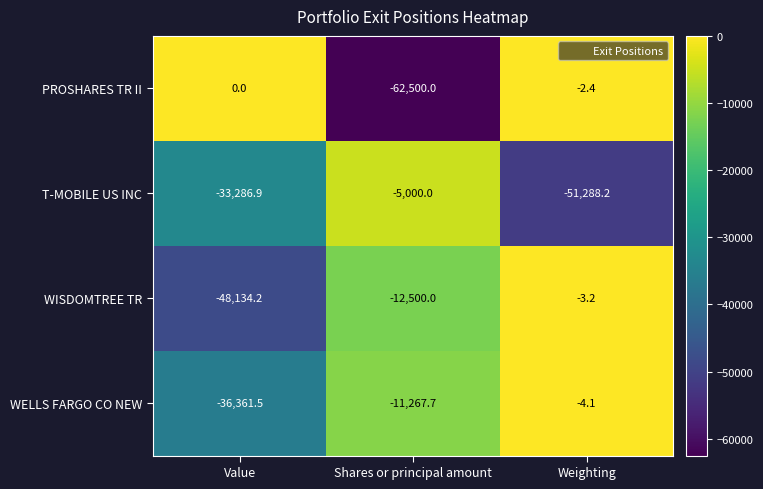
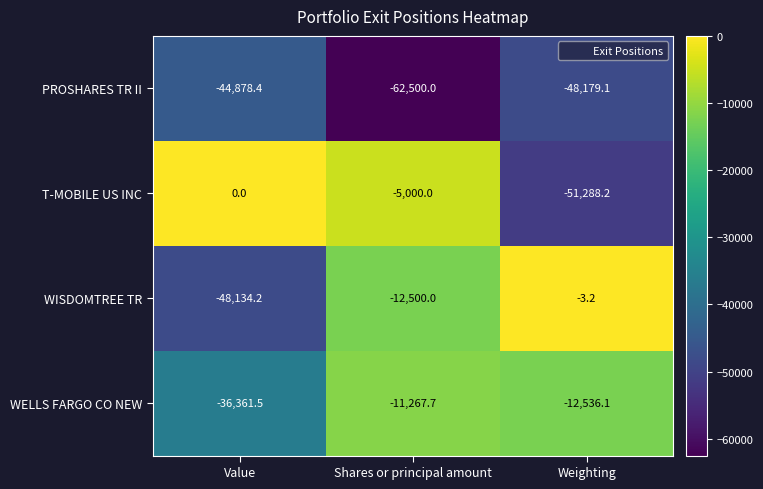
  {
    "PROSHARES TR II": {
-     "Value": "0.0",
+     "Value": "-44,878.4",
      "Shares or principal amount": "-62,500.0",
-     "Weighting": "-2.4"
+     "Weighting": "-48,179.1"
    },
    "T-MOBILE US INC": {
-     "Value": "-33,286.9",
+     "Value": "0.0",
      "Shares or principal amount": "-5,000.0",
      "Weighting": "-51,288.2"
    },
    "WISDOMTREE TR": {
      "Value": "-48,134.2",
      "Shares or principal amount": "-12,500.0",
      "Weighting": "-3.2"
    },
    "WELLS FARGO CO NEW": {
      "Value": "-36,361.5",
      "Shares or principal amount": "-11,267.7",
-     "Weighting": "-4.1"
+     "Weighting": "-12,536.1"
    }
  }
